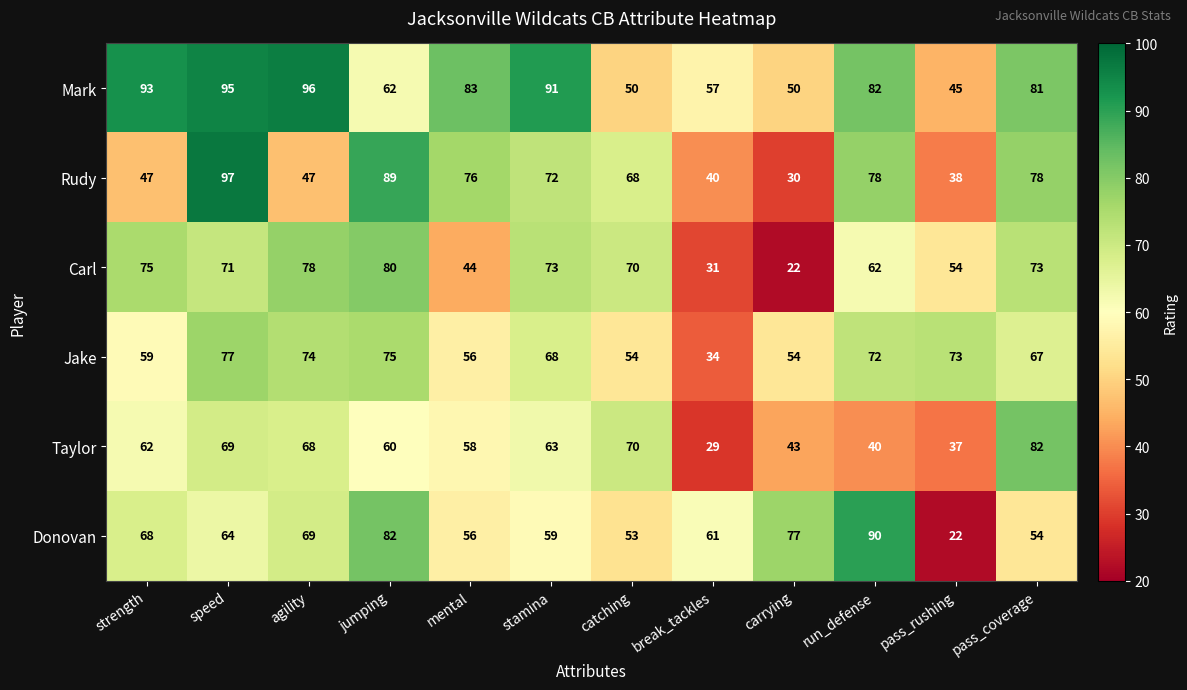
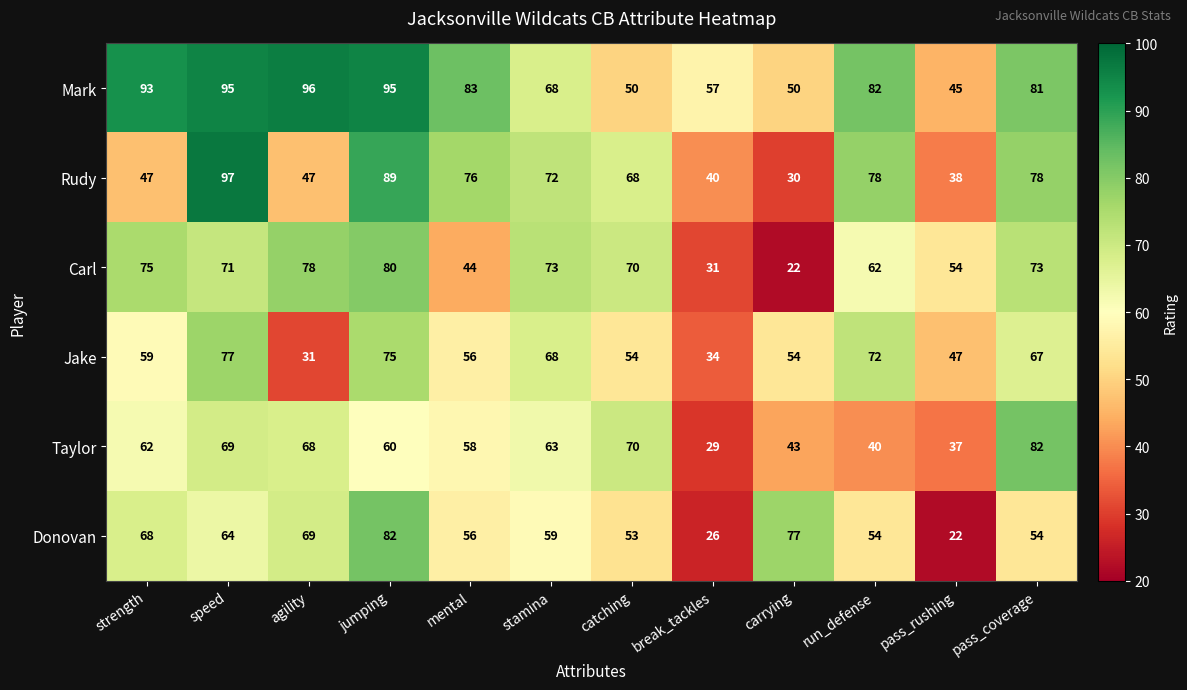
  {
    "Mark": {
      "strength": 93,
      "speed": 95,
      "agility": 96,
-     "jumping": 62,
+     "jumping": 95,
      "mental": 83,
-     "stamina": 91,
+     "stamina": 68,
      "catching": 50,
      "break_tackles": 57,
      "carrying": 50,
      "run_defense": 82,
      "pass_rushing": 45,
      "pass_coverage": 81
    },
    "Rudy": {
      "strength": 47,
      "speed": 97,
      "agility": 47,
      "jumping": 89,
      "mental": 76,
      "stamina": 72,
      "catching": 68,
      "break_tackles": 40,
      "carrying": 30,
      "run_defense": 78,
      "pass_rushing": 38,
      "pass_coverage": 78
    },
    "Carl": {
      "strength": 75,
      "speed": 71,
      "agility": 78,
      "jumping": 80,
      "mental": 44,
      "stamina": 73,
      "catching": 70,
      "break_tackles": 31,
      "carrying": 22,
      "run_defense": 62,
      "pass_rushing": 54,
      "pass_coverage": 73
    },
    "Jake": {
      "strength": 59,
      "speed": 77,
-     "agility": 74,
+     "agility": 31,
      "jumping": 75,
      "mental": 56,
      "stamina": 68,
      "catching": 54,
      "break_tackles": 34,
      "carrying": 54,
      "run_defense": 72,
-     "pass_rushing": 73,
+     "pass_rushing": 47,
      "pass_coverage": 67
    },
    "Taylor": {
      "strength": 62,
      "speed": 69,
      "agility": 68,
      "jumping": 60,
      "mental": 58,
      "stamina": 63,
      "catching": 70,
      "break_tackles": 29,
      "carrying": 43,
      "run_defense": 40,
      "pass_rushing": 37,
      "pass_coverage": 82
    },
    "Donovan": {
      "strength": 68,
      "speed": 64,
      "agility": 69,
      "jumping": 82,
      "mental": 56,
      "stamina": 59,
      "catching": 53,
-     "break_tackles": 61,
+     "break_tackles": 26,
      "carrying": 77,
-     "run_defense": 90,
+     "run_defense": 54,
      "pass_rushing": 22,
      "pass_coverage": 54
    }
  }
